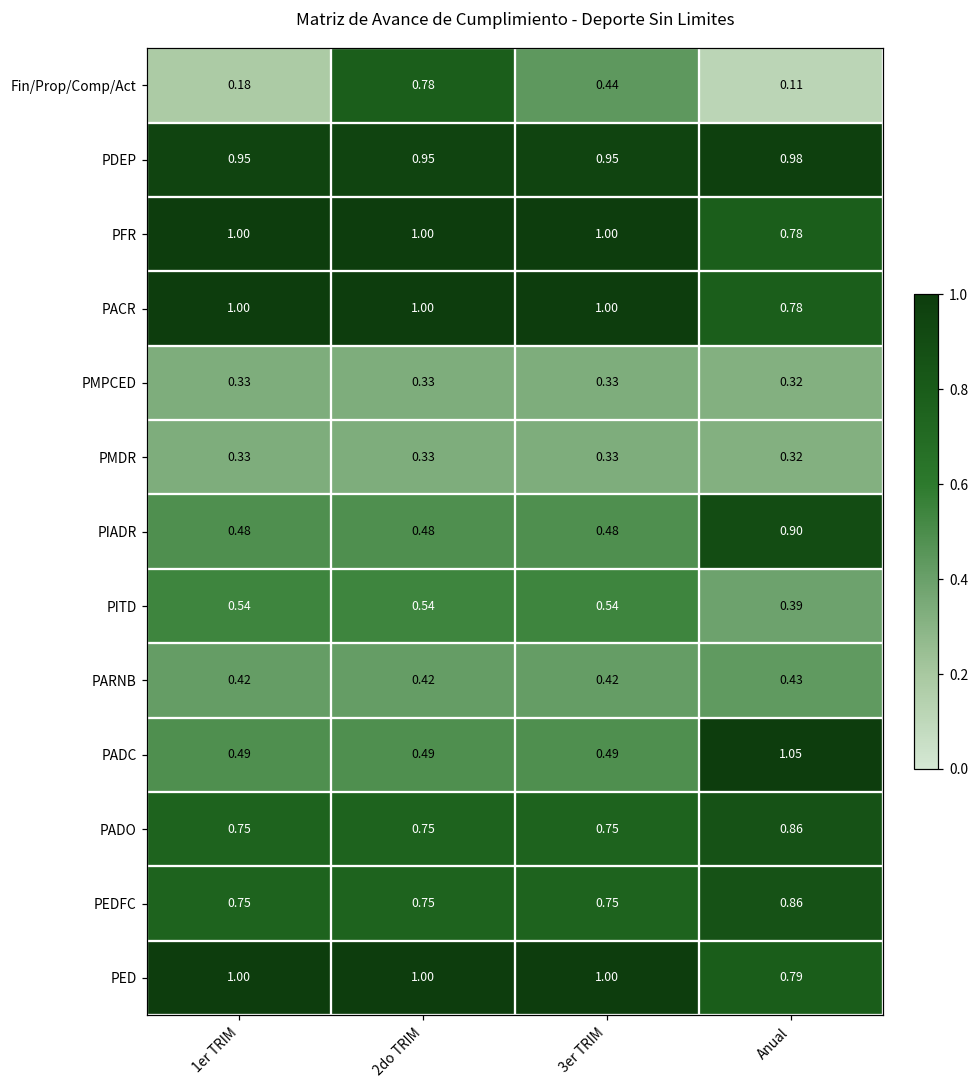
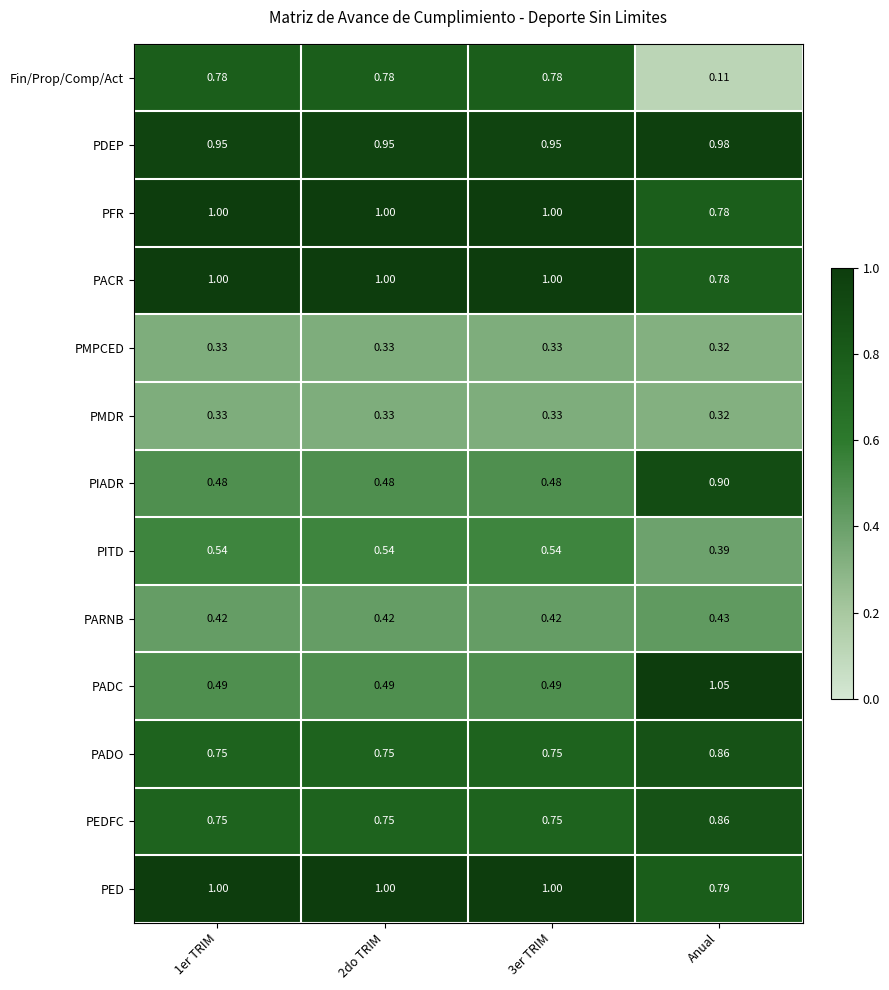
  {
    "Fin/Prop/Comp/Act": {
-     "1er TRIM": 0.18,
+     "1er TRIM": 0.78,
      "2do TRIM": 0.78,
-     "3er TRIM": 0.44,
+     "3er TRIM": 0.78,
      "Anual": 0.11
    },
    "PDEP": {
      "1er TRIM": 0.95,
      "2do TRIM": 0.95,
      "3er TRIM": 0.95,
      "Anual": 0.98
    },
    "PFR": {
      "1er TRIM": 1.00,
      "2do TRIM": 1.00,
      "3er TRIM": 1.00,
      "Anual": 0.78
    },
    "PACR": {
      "1er TRIM": 1.00,
      "2do TRIM": 1.00,
      "3er TRIM": 1.00,
      "Anual": 0.78
    },
    "PMPCED": {
      "1er TRIM": 0.33,
      "2do TRIM": 0.33,
      "3er TRIM": 0.33,
      "Anual": 0.32
    },
    "PMDR": {
      "1er TRIM": 0.33,
      "2do TRIM": 0.33,
      "3er TRIM": 0.33,
      "Anual": 0.32
    },
    "PIADR": {
      "1er TRIM": 0.48,
      "2do TRIM": 0.48,
      "3er TRIM": 0.48,
      "Anual": 0.90
    },
    "PITD": {
      "1er TRIM": 0.54,
      "2do TRIM": 0.54,
      "3er TRIM": 0.54,
      "Anual": 0.39
    },
    "PARNB": {
      "1er TRIM": 0.42,
      "2do TRIM": 0.42,
      "3er TRIM": 0.42,
      "Anual": 0.43
    },
    "PADC": {
      "1er TRIM": 0.49,
      "2do TRIM": 0.49,
      "3er TRIM": 0.49,
      "Anual": 1.05
    },
    "PADO": {
      "1er TRIM": 0.75,
      "2do TRIM": 0.75,
      "3er TRIM": 0.75,
      "Anual": 0.86
    },
    "PEDFC": {
      "1er TRIM": 0.75,
      "2do TRIM": 0.75,
      "3er TRIM": 0.75,
      "Anual": 0.86
    },
    "PED": {
      "1er TRIM": 1.00,
      "2do TRIM": 1.00,
      "3er TRIM": 1.00,
      "Anual": 0.79
    }
  }
